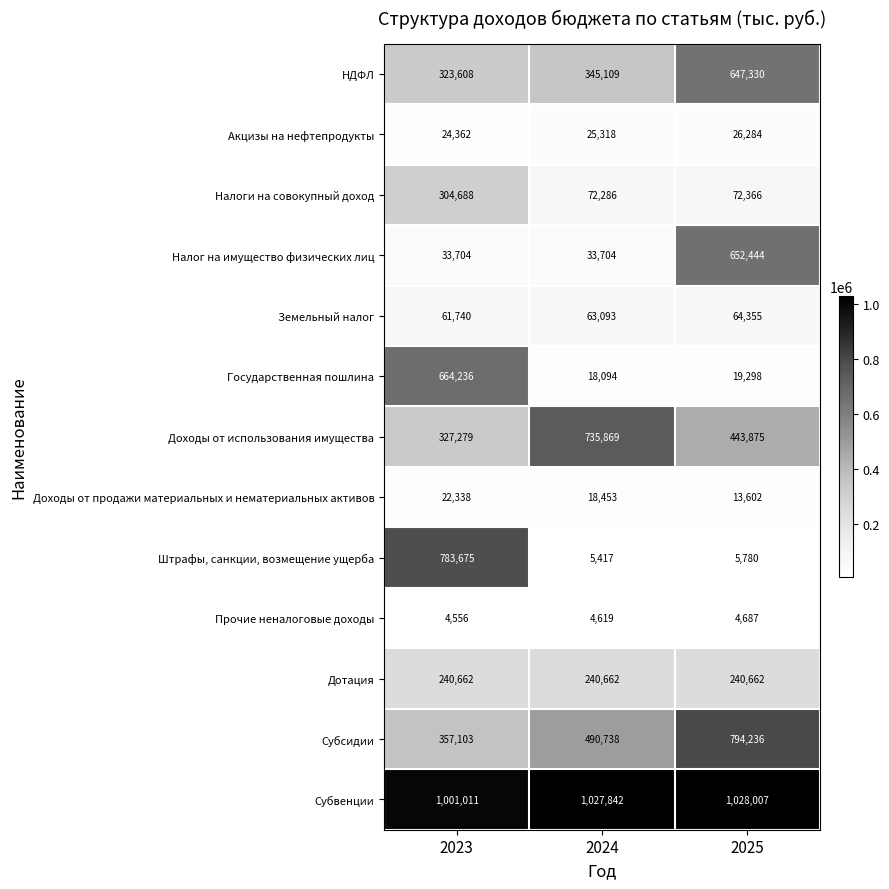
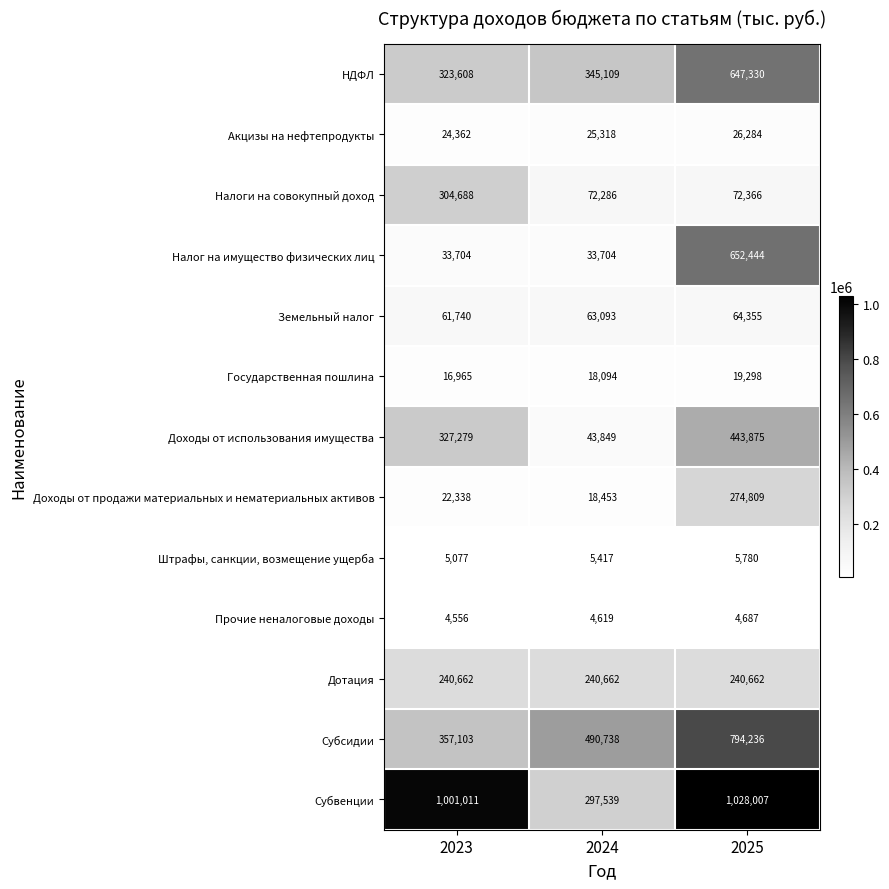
  {
    "НДФЛ": {
      "2023": "323,608",
      "2024": "345,109",
      "2025": "647,330"
    },
    "Акцизы на нефтепродукты": {
      "2023": "24,362",
      "2024": "25,318",
      "2025": "26,284"
    },
    "Налоги на совокупный доход": {
      "2023": "304,688",
      "2024": "72,286",
      "2025": "72,366"
    },
    "Налог на имущество физических лиц": {
      "2023": "33,704",
      "2024": "33,704",
      "2025": "652,444"
    },
    "Земельный налог": {
      "2023": "61,740",
      "2024": "63,093",
      "2025": "64,355"
    },
    "Государственная пошлина": {
-     "2023": "664,236",
+     "2023": "16,965",
      "2024": "18,094",
      "2025": "19,298"
    },
    "Доходы от использования имущества": {
      "2023": "327,279",
-     "2024": "735,869",
+     "2024": "43,849",
      "2025": "443,875"
    },
    "Доходы от продажи материальных и нематериальных активов": {
      "2023": "22,338",
      "2024": "18,453",
-     "2025": "13,602"
+     "2025": "274,809"
    },
    "Штрафы, санкции, возмещение ущерба": {
-     "2023": "783,675",
+     "2023": "5,077",
      "2024": "5,417",
      "2025": "5,780"
    },
    "Прочие неналоговые доходы": {
      "2023": "4,556",
      "2024": "4,619",
      "2025": "4,687"
    },
    "Дотация": {
      "2023": "240,662",
      "2024": "240,662",
      "2025": "240,662"
    },
    "Субсидии": {
      "2023": "357,103",
      "2024": "490,738",
      "2025": "794,236"
    },
    "Субвенции": {
      "2023": "1,001,011",
-     "2024": "1,027,842",
+     "2024": "297,539",
      "2025": "1,028,007"
    }
  }
